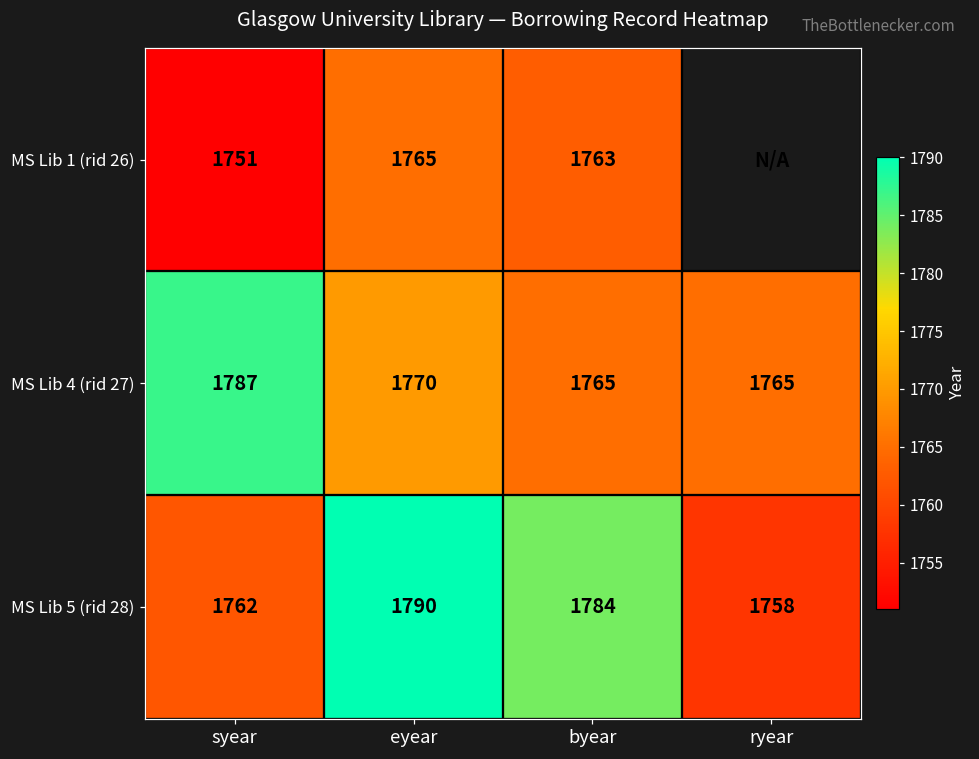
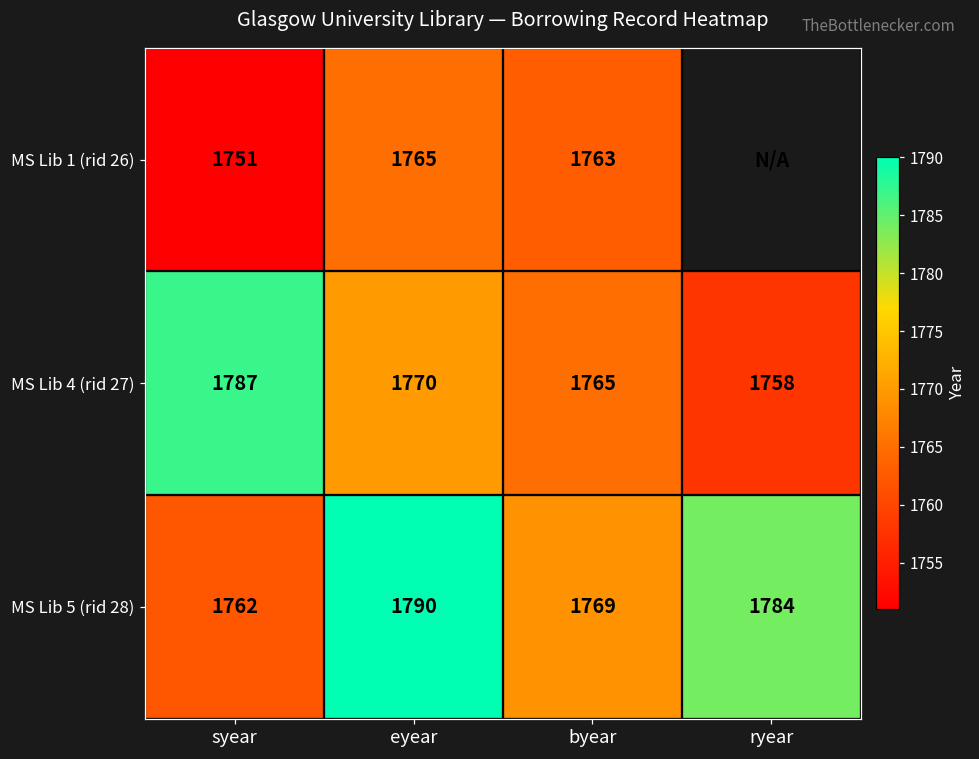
  {
    "MS Lib 1 (rid 26)": {
      "syear": 1751,
      "eyear": 1765,
      "byear": 1763
    },
    "MS Lib 4 (rid 27)": {
      "syear": 1787,
      "eyear": 1770,
      "byear": 1765,
-     "ryear": 1765
+     "ryear": 1758
    },
    "MS Lib 5 (rid 28)": {
      "syear": 1762,
      "eyear": 1790,
-     "byear": 1784,
-     "ryear": 1758
+     "byear": 1769,
+     "ryear": 1784
    }
  }
